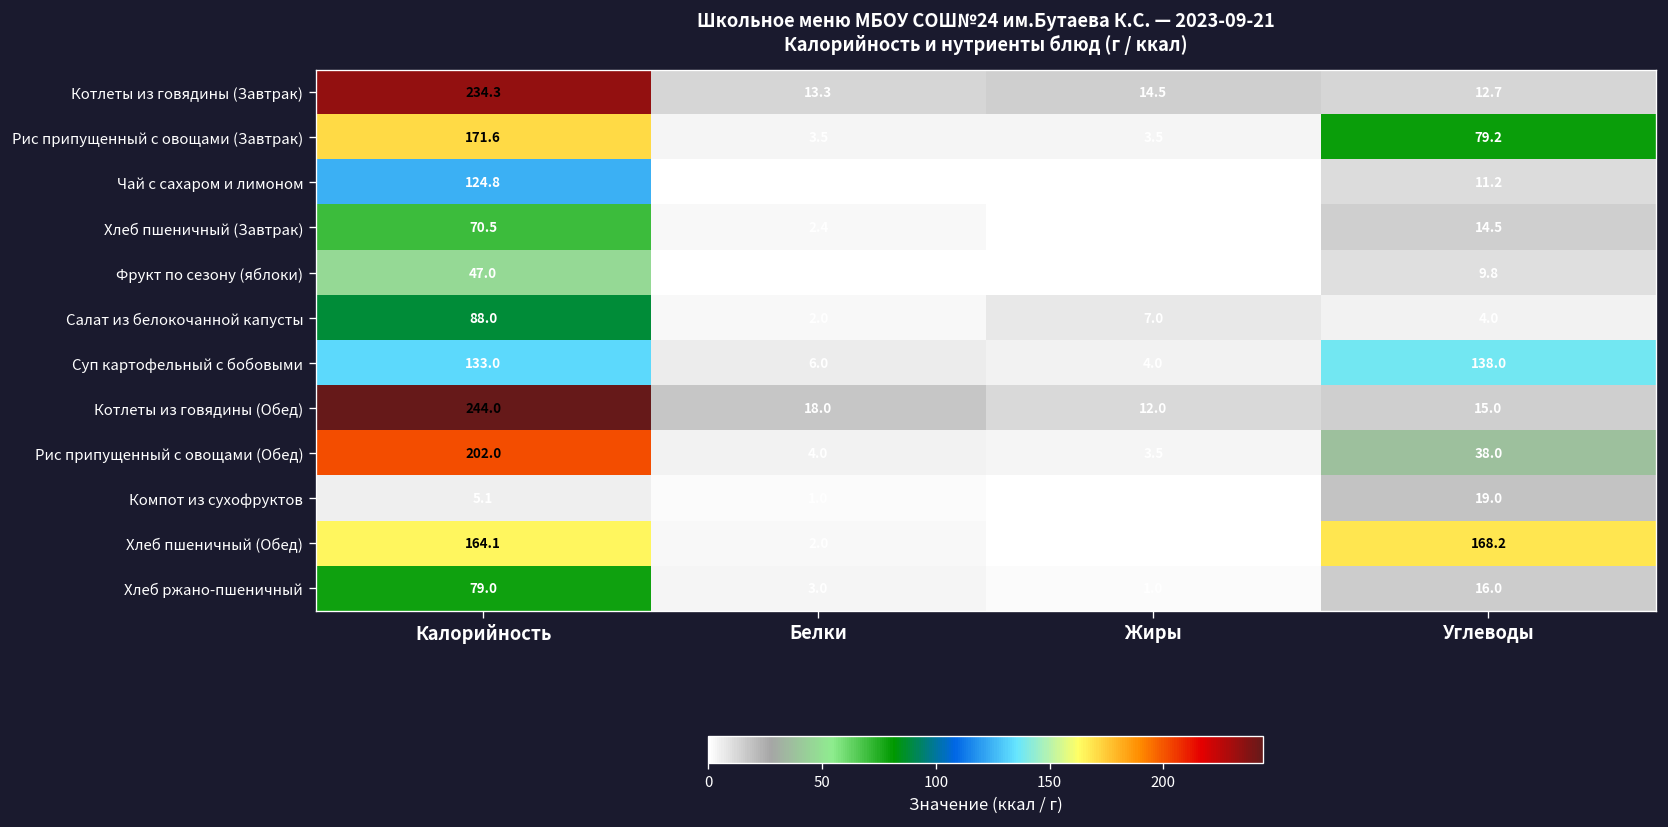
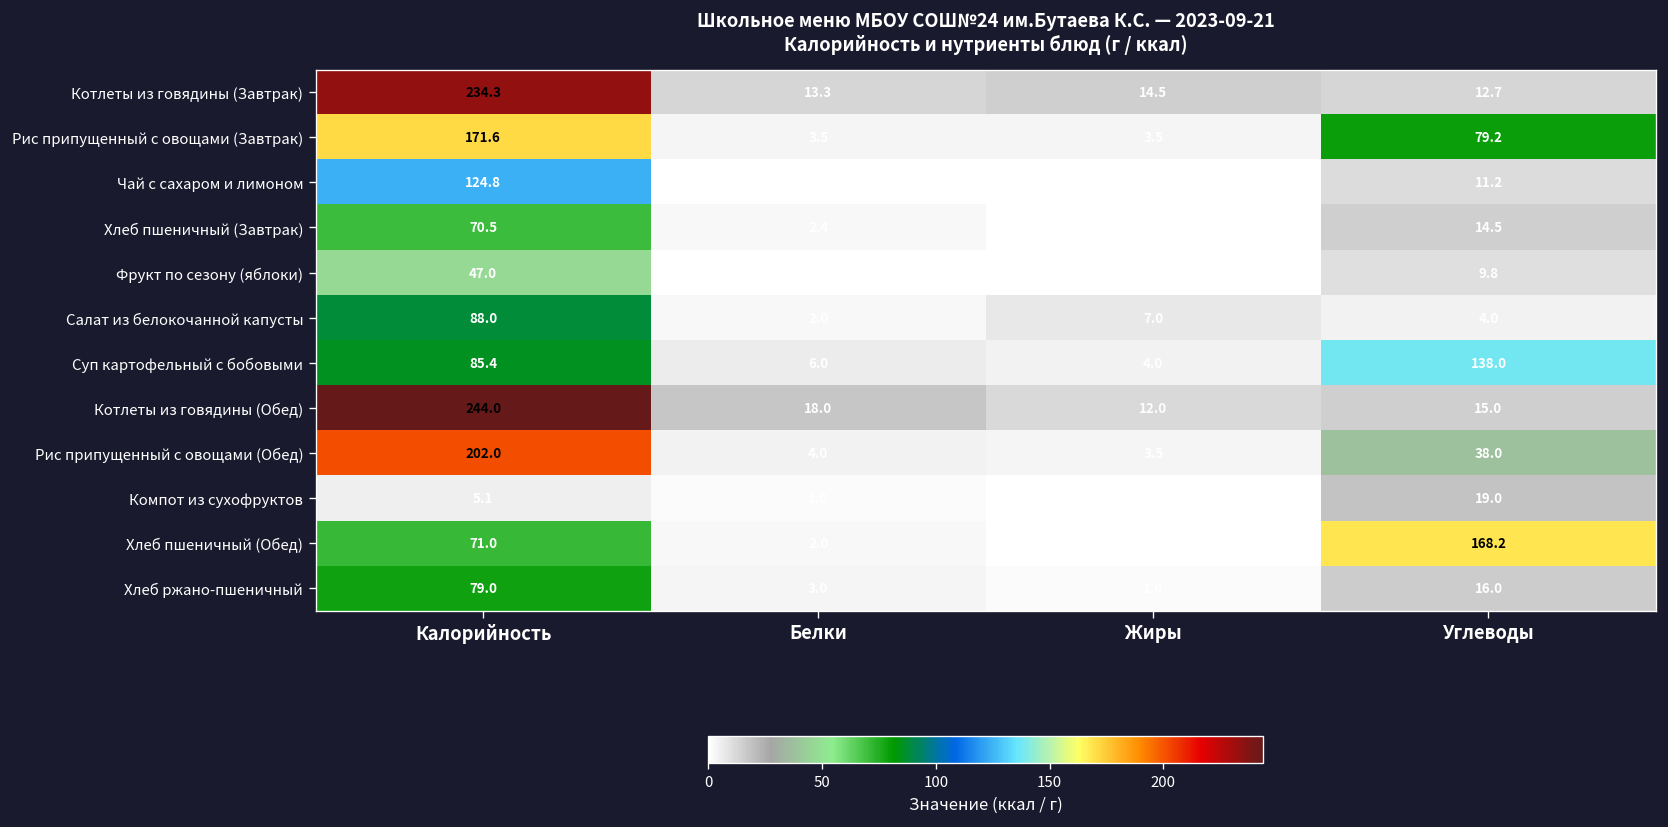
  {
    "Котлеты из говядины (Завтрак)": {
      "Калорийность": 234.3,
      "Жиры": 14.5
    },
    "Рис припущенный с овощами (Завтрак)": {
      "Калорийность": 171.6,
      "Углеводы": 79.2
    },
    "Чай с сахаром и лимоном": {
      "Калорийность": 124.8
    },
    "Хлеб пшеничный (Завтрак)": {
      "Калорийность": 70.5,
      "Углеводы": 14.5
    },
    "Фрукт по сезону (яблоки)": {
      "Калорийность": 47.0
    },
    "Салат из белокочанной капусты": {
      "Калорийность": 88.0
    },
    "Суп картофельный с бобовыми": {
-     "Калорийность": 133.0,
+     "Калорийность": 85.4,
      "Углеводы": 138.0
    },
    "Котлеты из говядины (Обед)": {
      "Калорийность": 244.0,
      "Белки": 18.0,
      "Углеводы": 15.0
    },
    "Рис припущенный с овощами (Обед)": {
      "Калорийность": 202.0,
      "Углеводы": 38.0
    },
    "Компот из сухофруктов": {
      "Углеводы": 19.0
    },
    "Хлеб пшеничный (Обед)": {
-     "Калорийность": 164.1,
+     "Калорийность": 71.0,
      "Углеводы": 168.2
    },
    "Хлеб ржано-пшеничный": {
      "Калорийность": 79.0,
      "Углеводы": 16.0
    }
  }
